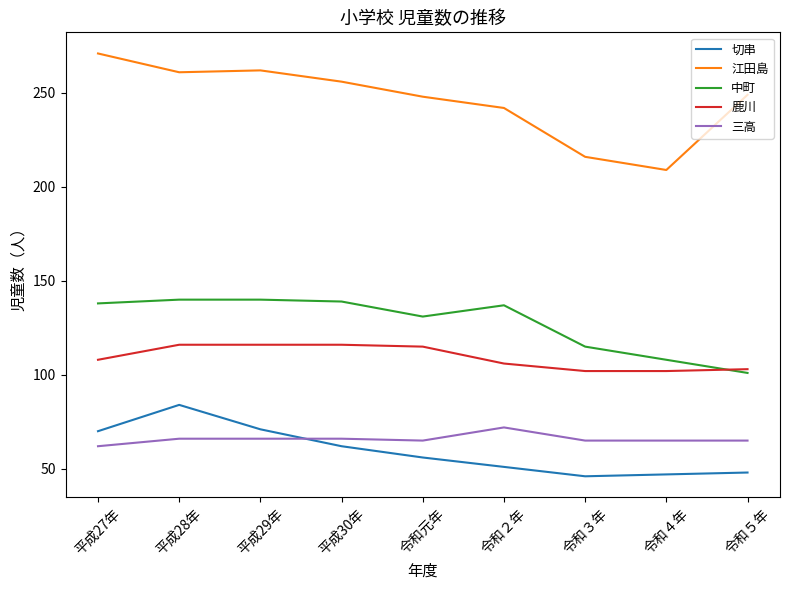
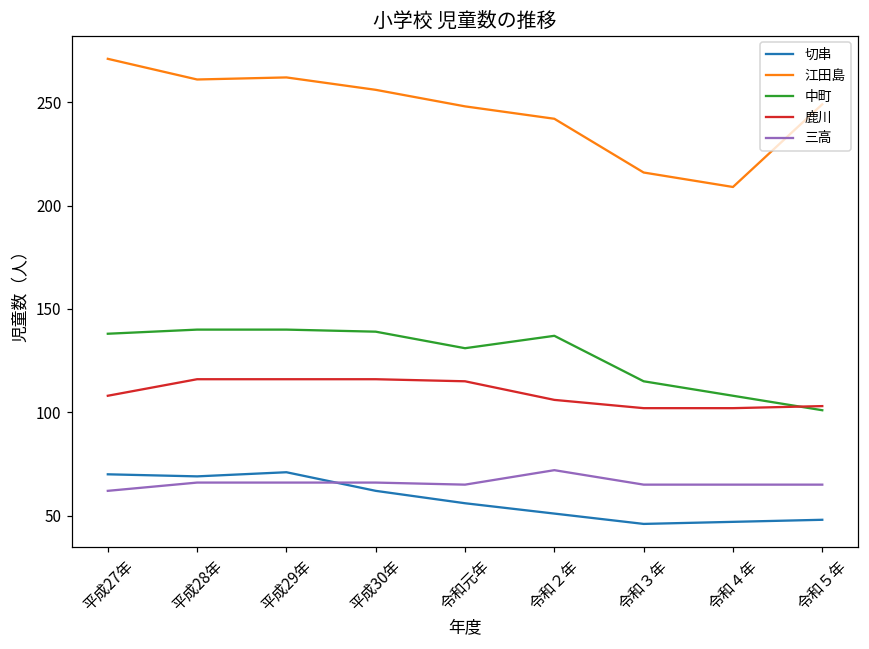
  {
    "切串": {
      "平成27年": 70,
-     "平成28年": 84,
+     "平成28年": 69,
      "平成29年": 71,
      "平成30年": 62,
      "令和元年": 56,
      "令和２年": 51,
      "令和３年": 46,
      "令和４年": 47,
      "令和５年": 48
    },
    "江田島": {
      "平成27年": 271,
      "平成28年": 261,
      "平成29年": 262,
      "平成30年": 256,
      "令和元年": 248,
      "令和２年": 242,
      "令和３年": 216,
      "令和４年": 209
    },
    "中町": {
      "平成27年": 138,
      "平成28年": 140,
      "平成29年": 140,
      "平成30年": 139,
      "令和元年": 131,
      "令和２年": 137,
      "令和３年": 115,
      "令和４年": 108,
      "令和５年": 101
    },
    "鹿川": {
      "平成27年": 108,
      "平成28年": 116,
      "平成29年": 116,
      "平成30年": 116,
      "令和元年": 115,
      "令和２年": 106,
      "令和３年": 102,
      "令和４年": 102,
      "令和５年": 103
    },
    "三高": {
      "平成27年": 62,
      "平成28年": 66,
      "平成29年": 66,
      "平成30年": 66,
      "令和元年": 65,
      "令和２年": 72,
      "令和３年": 65,
      "令和４年": 65,
      "令和５年": 65
    }
  }
